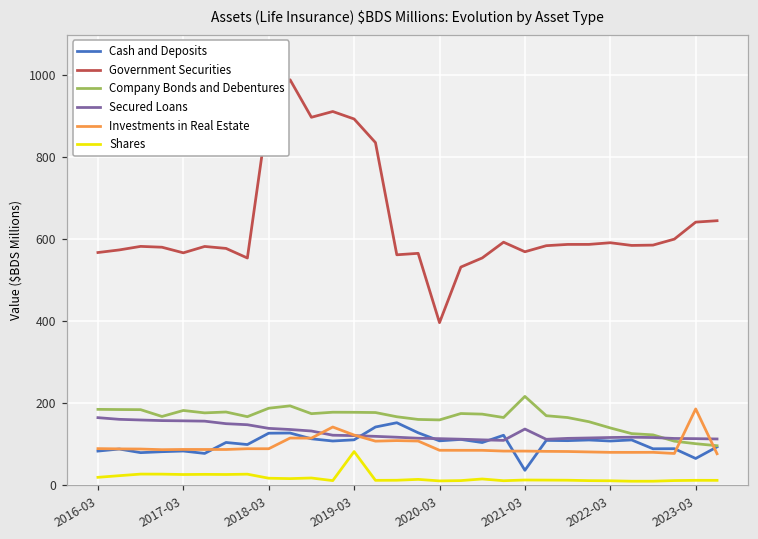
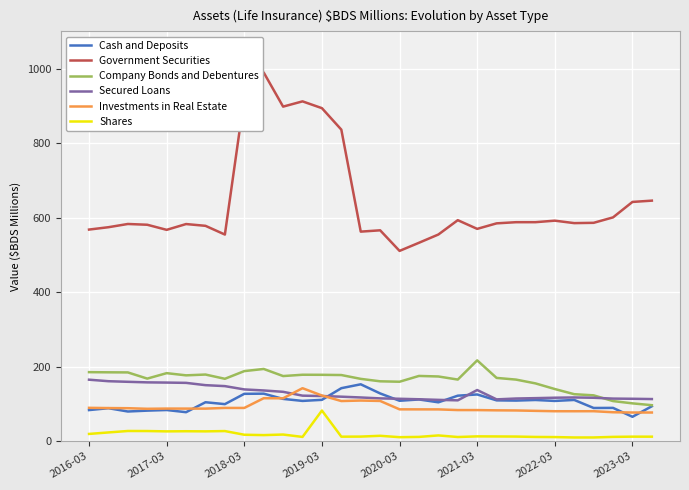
  {
    "Cash and Deposits": {
      "2018-03": 130,
      "2019-03": 110,
-     "2021-03": 40,
+     "2021-03": 130,
      "2022-03": 110,
      "2023-03": 70
    },
    "Government Securities": {
      "2016-03": 570,
      "2017-03": 570,
      "2019-03": 890,
-     "2020-03": 400,
+     "2020-03": 510,
      "2021-03": 570,
      "2022-03": 590,
      "2023-03": 640
    },
    "Company Bonds and Debentures": {
      "2016-03": 190,
      "2017-03": 180,
      "2018-03": 190,
      "2019-03": 180,
      "2020-03": 160,
      "2021-03": 220,
      "2022-03": 140,
      "2023-03": 100
    },
    "Secured Loans": {
      "2016-03": 160,
      "2017-03": 160,
      "2018-03": 140,
      "2021-03": 140,
      "2022-03": 120,
      "2023-03": 110
    },
    "Investments in Real Estate": {
      "2018-03": 90,
      "2020-03": 90,
      "2021-03": 80,
      "2022-03": 80,
-     "2023-03": 190
+     "2023-03": 80
    },
    "Shares": {
      "2016-03": 20,
      "2017-03": 30,
      "2018-03": 20,
      "2019-03": 80,
      "2020-03": 10,
      "2021-03": 10,
      "2022-03": 10,
      "2023-03": 10
    }
  }
